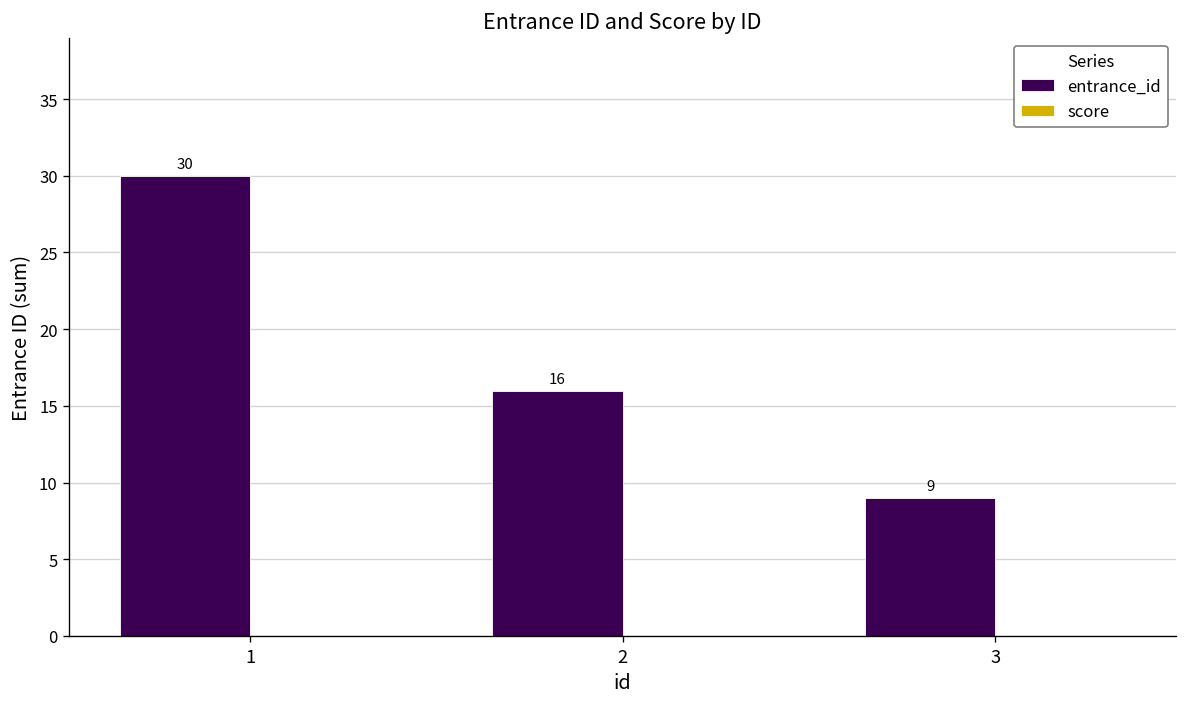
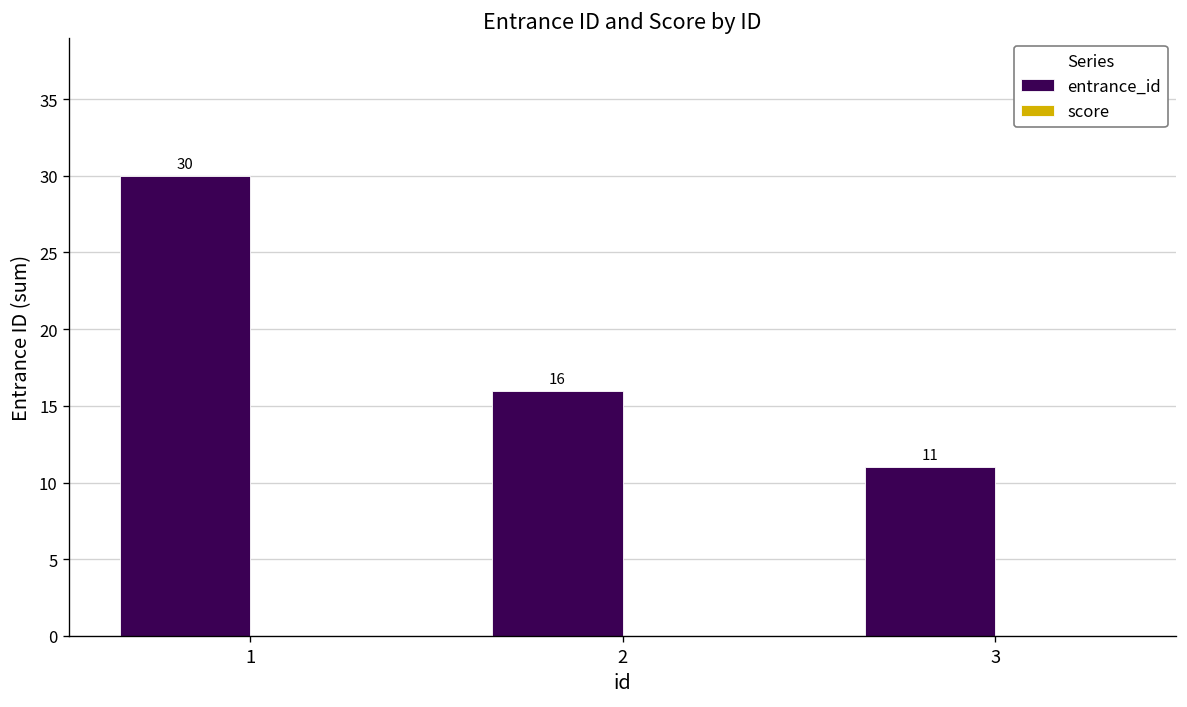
  {
    "entrance_id": {
      "1": 30,
      "2": 16,
-     "3": 9
+     "3": 11
    },
    "score": {
      "1": 0.0,
      "2": 0.0,
      "3": 0.0
    }
  }
